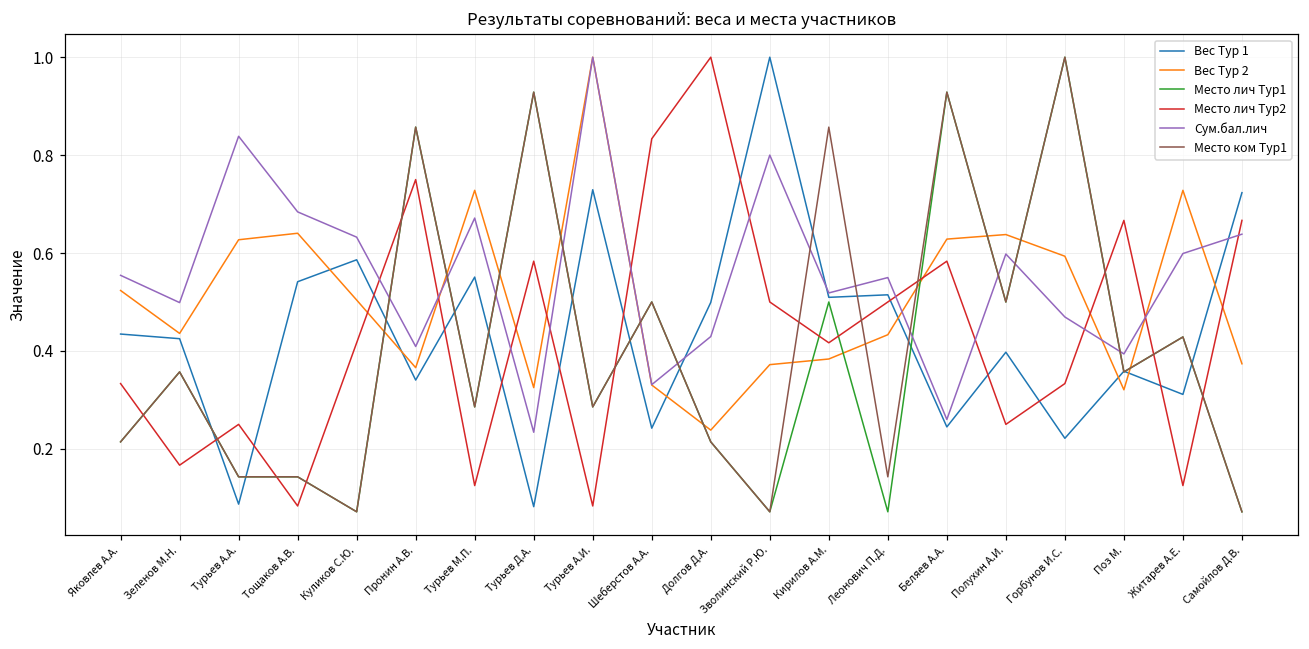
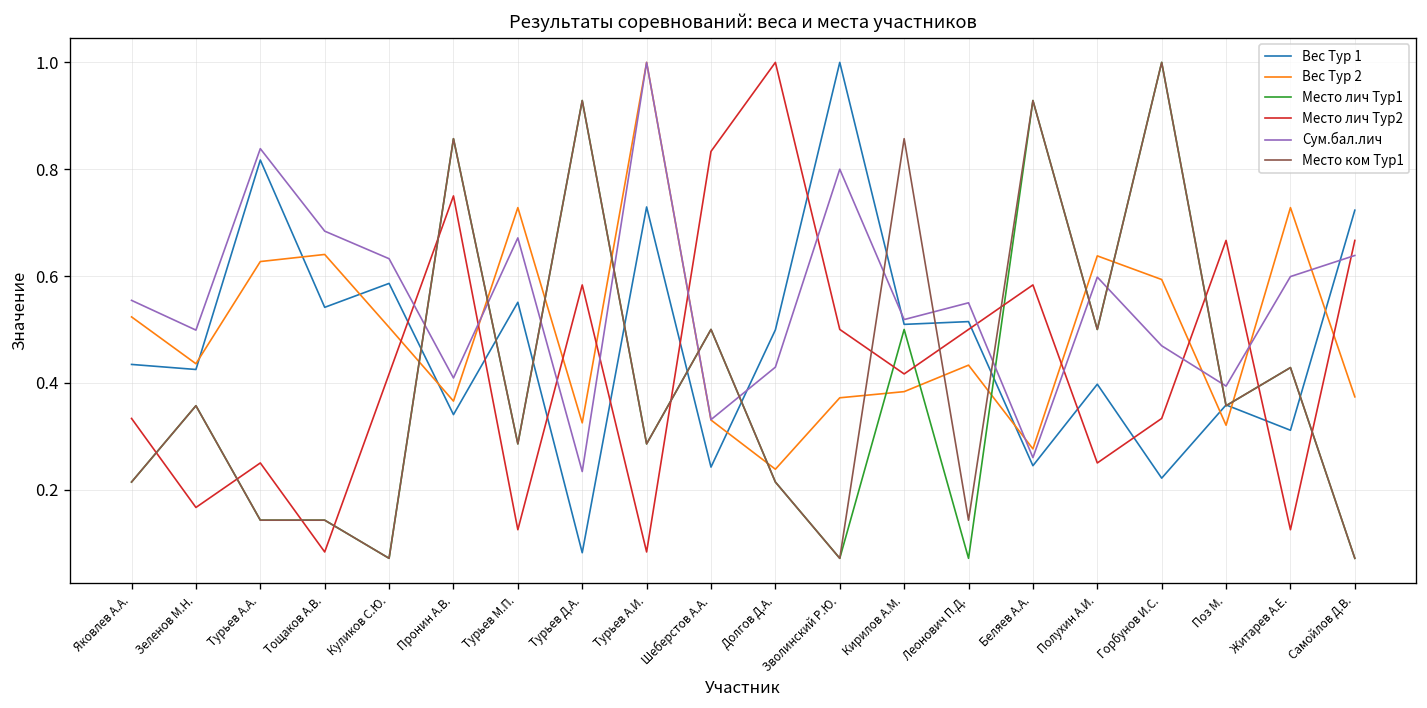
  {
    "Вес Тур 1": {
      "Яковлев А.А.": 0.43,
      "Зеленов М.Н.": 0.43,
-     "Турьев А.А.": 0.09,
+     "Турьев А.А.": 0.82,
      "Тощаков А.В.": 0.54,
      "Куликов С.Ю.": 0.59,
      "Пронин А.В.": 0.34,
      "Турьев М.П.": 0.55,
      "Турьев Д.А.": 0.08,
      "Турьев А.И.": 0.73,
      "Шеберстов А.А.": 0.24,
      "Долгов Д.А.": 0.50,
      "Зволинский Р.Ю.": 1.00,
      "Кирилов А.М.": 0.51,
      "Леонович П.Д.": 0.51,
      "Беляев А.А.": 0.24,
      "Полухин А.И.": 0.40,
      "Горбунов И.С.": 0.22,
      "Житарев А.Е.": 0.31,
      "Самойлов Д.В.": 0.72
    },
    "Вес Тур 2": {
      "Яковлев А.А.": 0.52,
      "Зеленов М.Н.": 0.44,
      "Турьев А.А.": 0.63,
      "Тощаков А.В.": 0.64,
      "Куликов С.Ю.": 0.50,
      "Пронин А.В.": 0.37,
      "Турьев М.П.": 0.73,
      "Турьев Д.А.": 0.33,
      "Долгов Д.А.": 0.24,
      "Зволинский Р.Ю.": 0.37,
      "Кирилов А.М.": 0.38,
      "Леонович П.Д.": 0.43,
-     "Беляев А.А.": 0.63,
+     "Беляев А.А.": 0.28,
      "Полухин А.И.": 0.64,
      "Горбунов И.С.": 0.59,
      "Поз М.": 0.32,
      "Житарев А.Е.": 0.73,
      "Самойлов Д.В.": 0.37
    },
    "Место лич Тур1": {
      "Кирилов А.М.": 0.50,
      "Леонович П.Д.": 0.07
    },
    "Место лич Тур2": {
      "Яковлев А.А.": 0.33,
      "Зеленов М.Н.": 0.17,
      "Турьев А.А.": 0.25,
      "Тощаков А.В.": 0.08,
      "Куликов С.Ю.": 0.42,
      "Пронин А.В.": 0.75,
      "Турьев М.П.": 0.13,
      "Турьев Д.А.": 0.58,
      "Турьев А.И.": 0.08,
      "Шеберстов А.А.": 0.83,
      "Долгов Д.А.": 1.00,
      "Зволинский Р.Ю.": 0.50,
      "Кирилов А.М.": 0.42,
      "Леонович П.Д.": 0.50,
      "Беляев А.А.": 0.58,
      "Полухин А.И.": 0.25,
      "Горбунов И.С.": 0.33,
      "Поз М.": 0.67,
      "Житарев А.Е.": 0.13,
      "Самойлов Д.В.": 0.67
    },
    "Сум.бал.лич": {
      "Яковлев А.А.": 0.55,
      "Зеленов М.Н.": 0.50,
      "Турьев А.А.": 0.84,
      "Тощаков А.В.": 0.68,
      "Куликов С.Ю.": 0.63,
      "Пронин А.В.": 0.41,
      "Турьев М.П.": 0.67,
      "Турьев Д.А.": 0.23,
      "Долгов Д.А.": 0.43,
      "Зволинский Р.Ю.": 0.80,
      "Кирилов А.М.": 0.52,
      "Леонович П.Д.": 0.55,
      "Беляев А.А.": 0.26,
      "Полухин А.И.": 0.60,
      "Горбунов И.С.": 0.47,
      "Поз М.": 0.39,
      "Житарев А.Е.": 0.60,
      "Самойлов Д.В.": 0.64
    },
    "Место ком Тур1": {
      "Кирилов А.М.": 0.86,
      "Леонович П.Д.": 0.14
    }
  }
